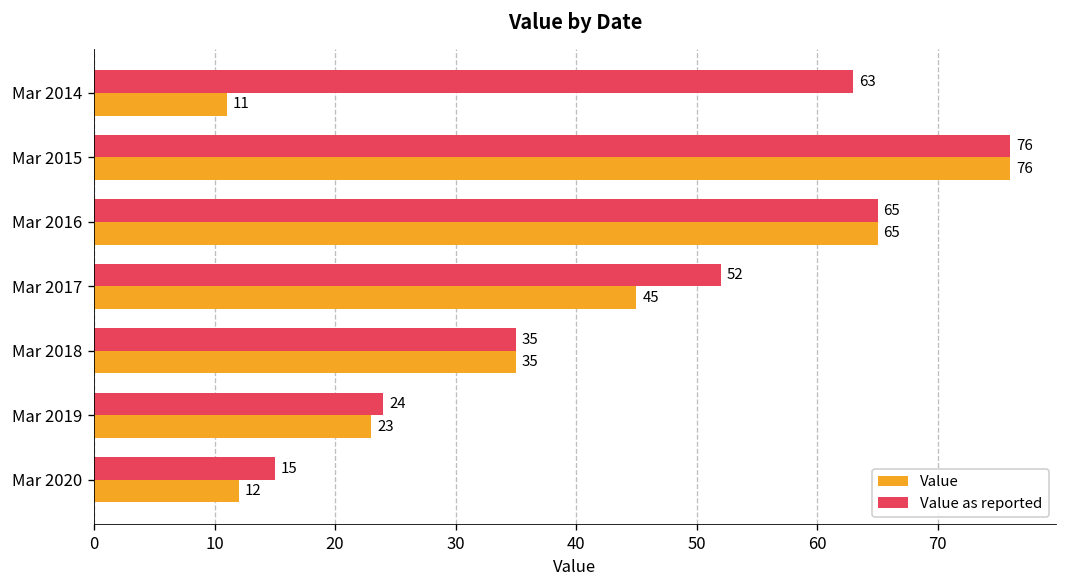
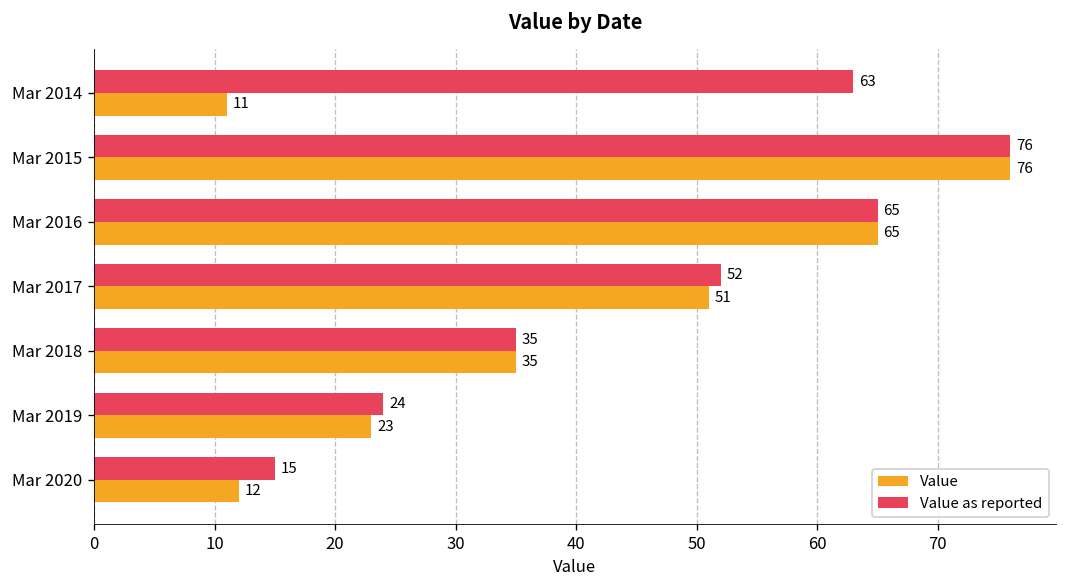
  {
    "Value": {
      "Mar 2014": 11,
      "Mar 2015": 76,
      "Mar 2016": 65,
-     "Mar 2017": 45,
+     "Mar 2017": 51,
      "Mar 2018": 35,
      "Mar 2019": 23,
      "Mar 2020": 12
    },
    "Value as reported": {
      "Mar 2014": 63,
      "Mar 2015": 76,
      "Mar 2016": 65,
      "Mar 2017": 52,
      "Mar 2018": 35,
      "Mar 2019": 24,
      "Mar 2020": 15
    }
  }
